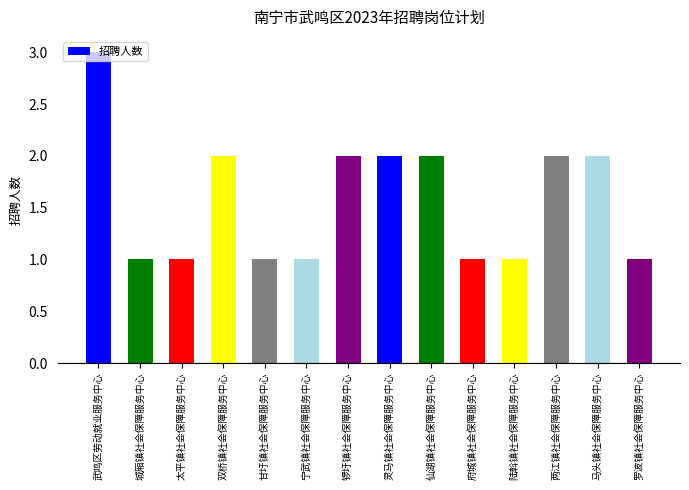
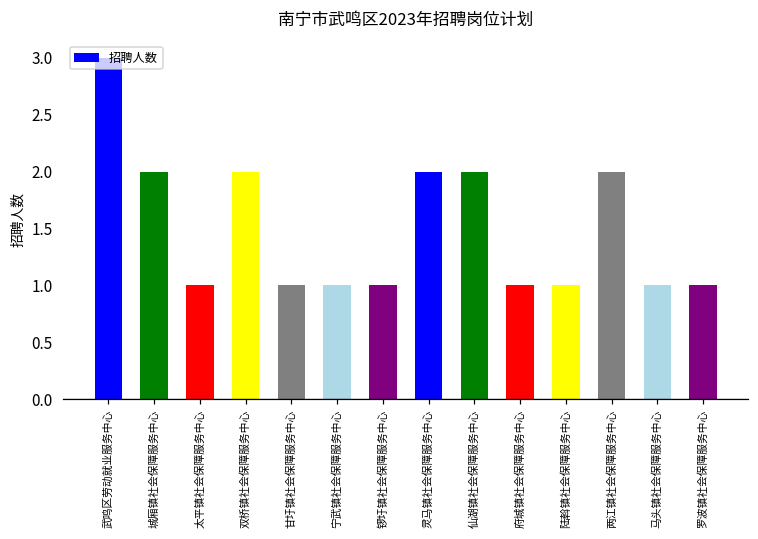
  {
-   "城厢镇社会保障服务中心": 1,
+   "城厢镇社会保障服务中心": 2,
    "太平镇社会保障服务中心": 1,
    "双桥镇社会保障服务中心": 2,
    "甘圩镇社会保障服务中心": 1,
    "宁武镇社会保障服务中心": 1,
-   "锣圩镇社会保障服务中心": 2,
+   "锣圩镇社会保障服务中心": 1,
    "灵马镇社会保障服务中心": 2,
    "仙湖镇社会保障服务中心": 2,
    "府城镇社会保障服务中心": 1,
    "陆斡镇社会保障服务中心": 1,
    "两江镇社会保障服务中心": 2,
-   "马头镇社会保障服务中心": 2,
+   "马头镇社会保障服务中心": 1,
    "罗波镇社会保障服务中心": 1
  }
